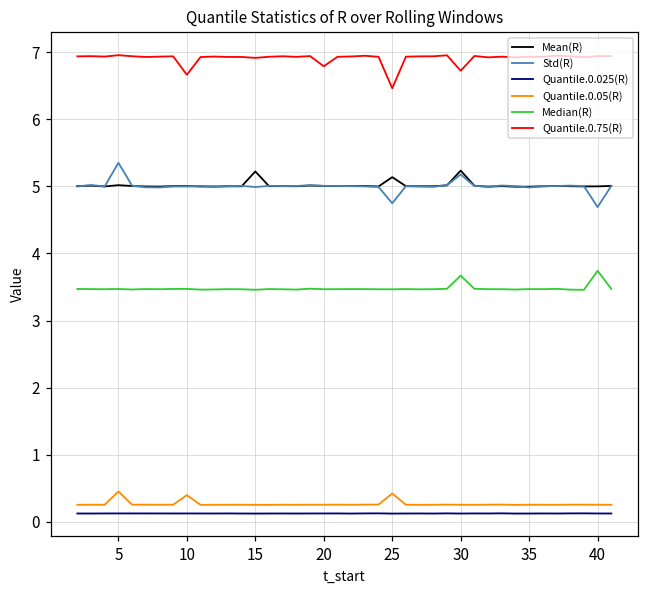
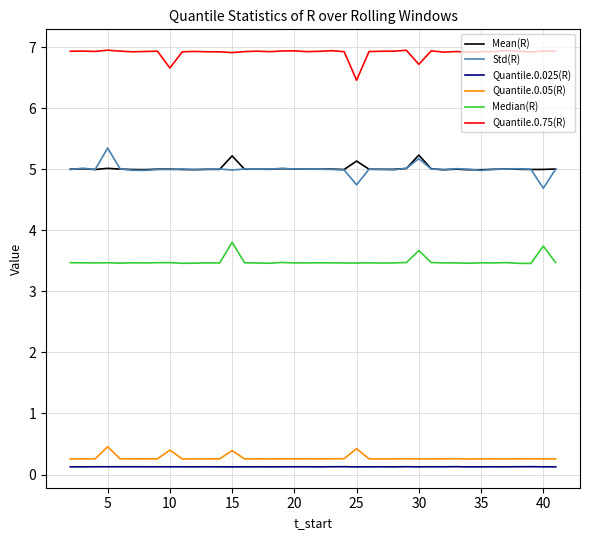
  {
    "Mean(R)": {
      "5": 5.0,
      "15": 5.2,
      "25": 5.1,
      "30": 5.2,
      "40": 5.0
    },
    "Std(R)": {
      "5": 5.4,
      "15": 5.0,
      "25": 4.7,
      "30": 5.2,
      "40": 4.7
    },
    "Quantile.0.025(R)": {
      "5": 0.1,
      "10": 0.1,
      "15": 0.1,
      "20": 0.1,
      "25": 0.1,
      "30": 0.1,
      "35": 0.1,
      "40": 0.1
    },
    "Quantile.0.05(R)": {
      "5": 0.5,
      "10": 0.4,
-     "15": 0.3,
+     "15": 0.4,
      "20": 0.3,
      "25": 0.4,
      "30": 0.3,
      "35": 0.3,
      "40": 0.3
    },
    "Median(R)": {
      "5": 3.5,
      "10": 3.5,
-     "15": 3.5,
+     "15": 3.8,
      "20": 3.5,
      "25": 3.5,
      "30": 3.7,
      "35": 3.5,
      "40": 3.7
    },
    "Quantile.0.75(R)": {
      "5": 7.0,
      "10": 6.7,
      "15": 6.9,
-     "20": 6.8,
+     "20": 6.9,
      "25": 6.5,
      "30": 6.7
    }
  }
